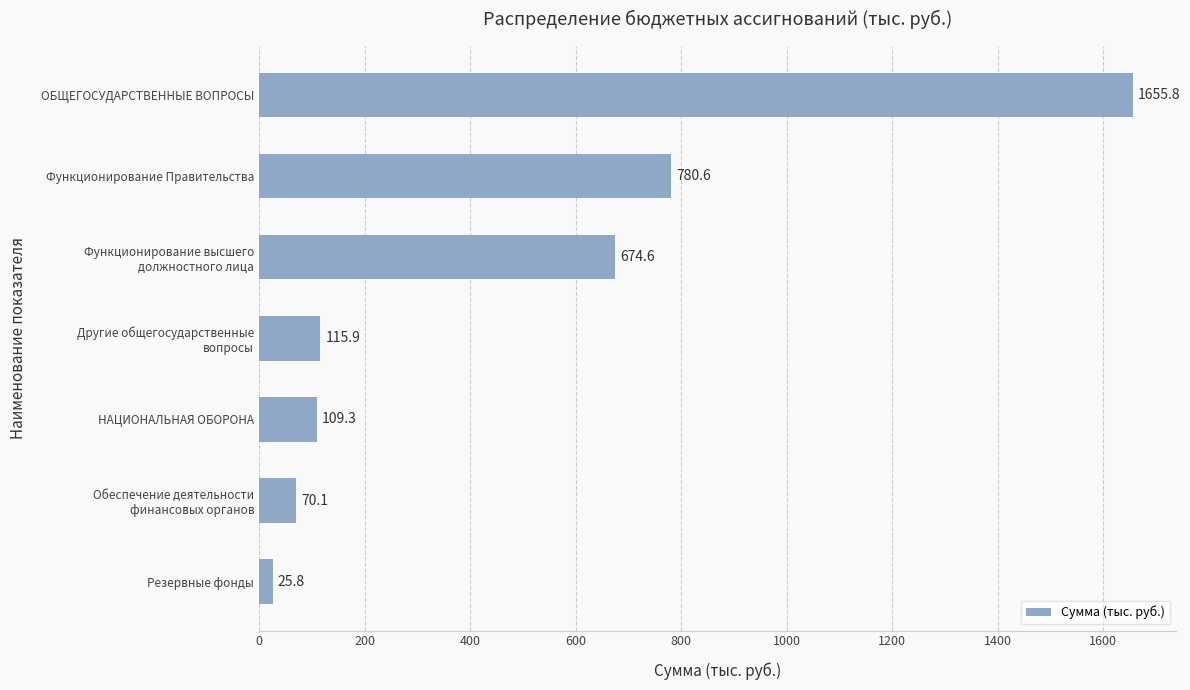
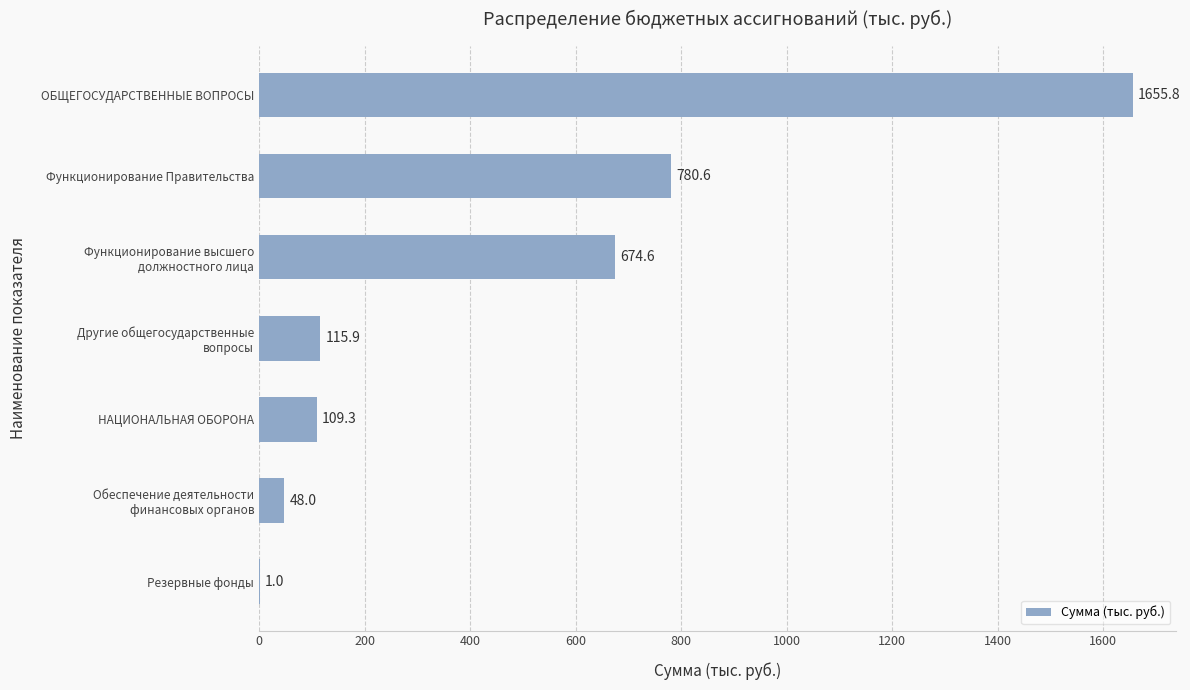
  {
    "ОБЩЕГОСУДАРСТВЕННЫЕ ВОПРОСЫ": 1655.8,
    "Функционирование Правительства": 780.6,
    "Функционирование высшего должностного лица": 674.6,
    "Другие общегосударственные вопросы": 115.9,
    "НАЦИОНАЛЬНАЯ ОБОРОНА": 109.3,
-   "Обеспечение деятельности финансовых органов": 70.1,
-   "Резервные фонды": 25.8
+   "Обеспечение деятельности финансовых органов": 48.0,
+   "Резервные фонды": 1.0
  }
